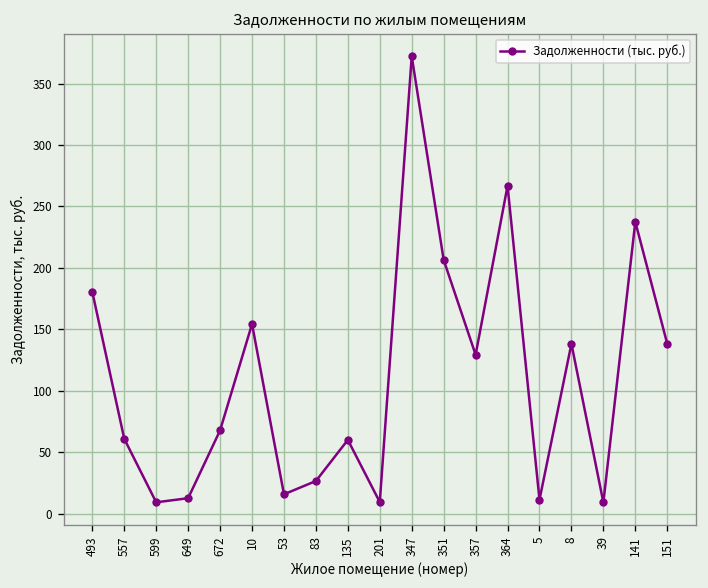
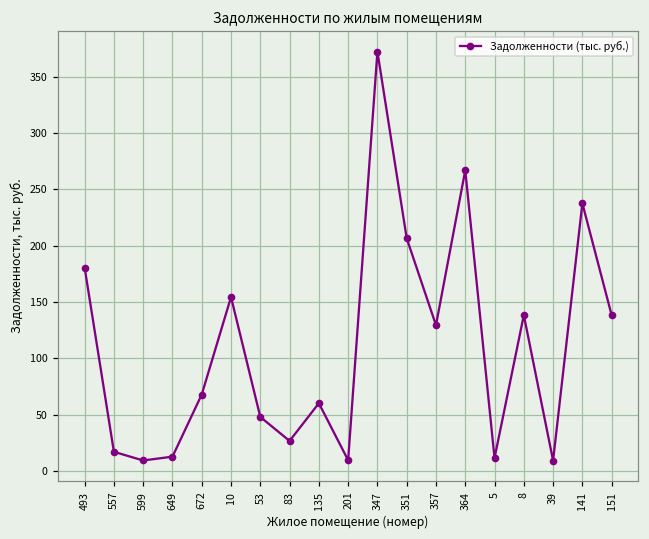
  {
    "493": 180,
-   "557": 61,
+   "557": 17,
    "599": 9,
    "649": 13,
    "672": 68,
    "10": 154,
-   "53": 16,
+   "53": 48,
    "83": 27,
    "135": 60,
    "201": 9,
    "347": 372,
    "351": 206,
    "357": 129,
    "364": 267,
    "5": 11,
    "8": 138,
    "39": 9,
    "141": 237,
    "151": 138
  }
